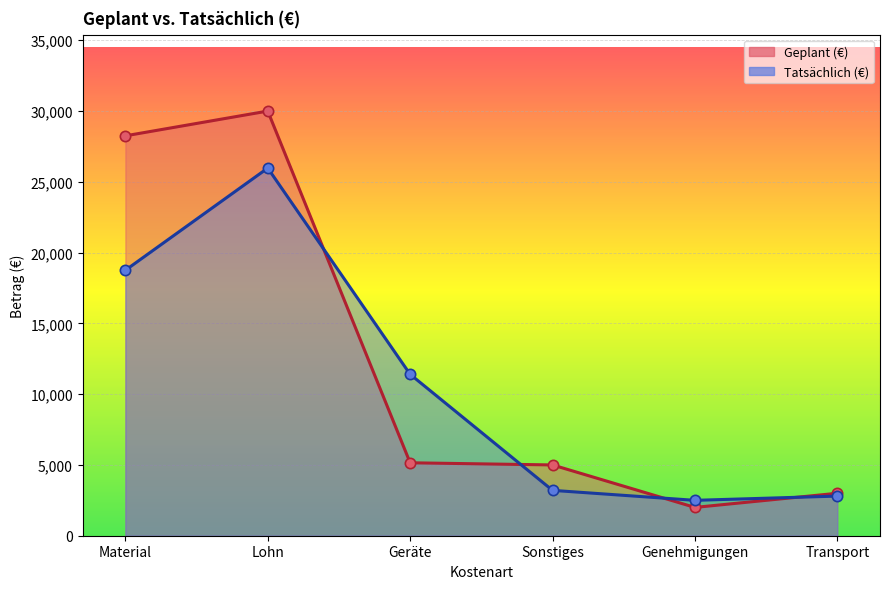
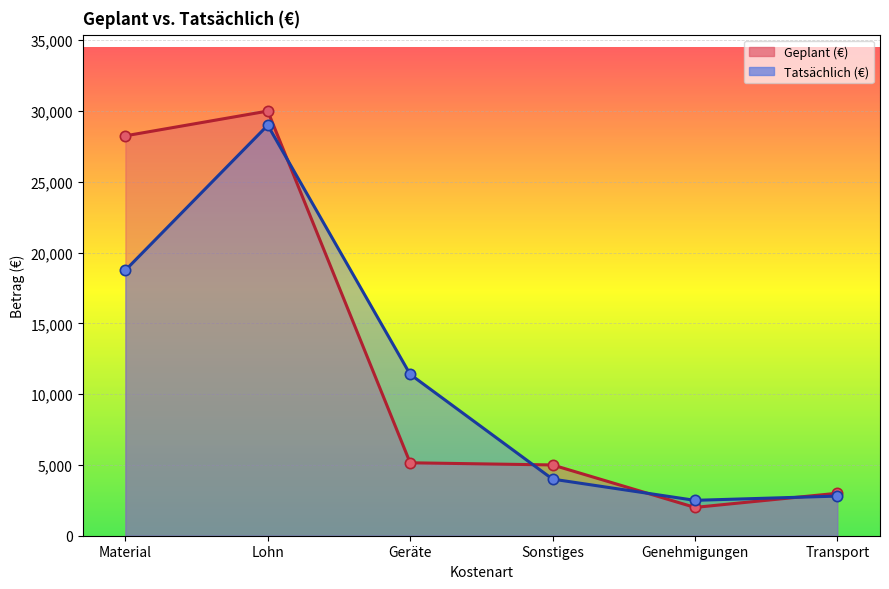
  {
    "Geplant (€)": {
      "Material": "28,300",
      "Lohn": "30,000",
      "Geräte": "5,200",
      "Sonstiges": "5,000",
      "Genehmigungen": "2,000",
      "Transport": "3,000"
    },
    "Tatsächlich (€)": {
      "Material": "18,800",
-     "Lohn": "26,000",
+     "Lohn": "29,000",
      "Geräte": "11,400",
-     "Sonstiges": "3,200",
+     "Sonstiges": "4,000",
      "Genehmigungen": "2,500",
      "Transport": "2,800"
    }
  }
